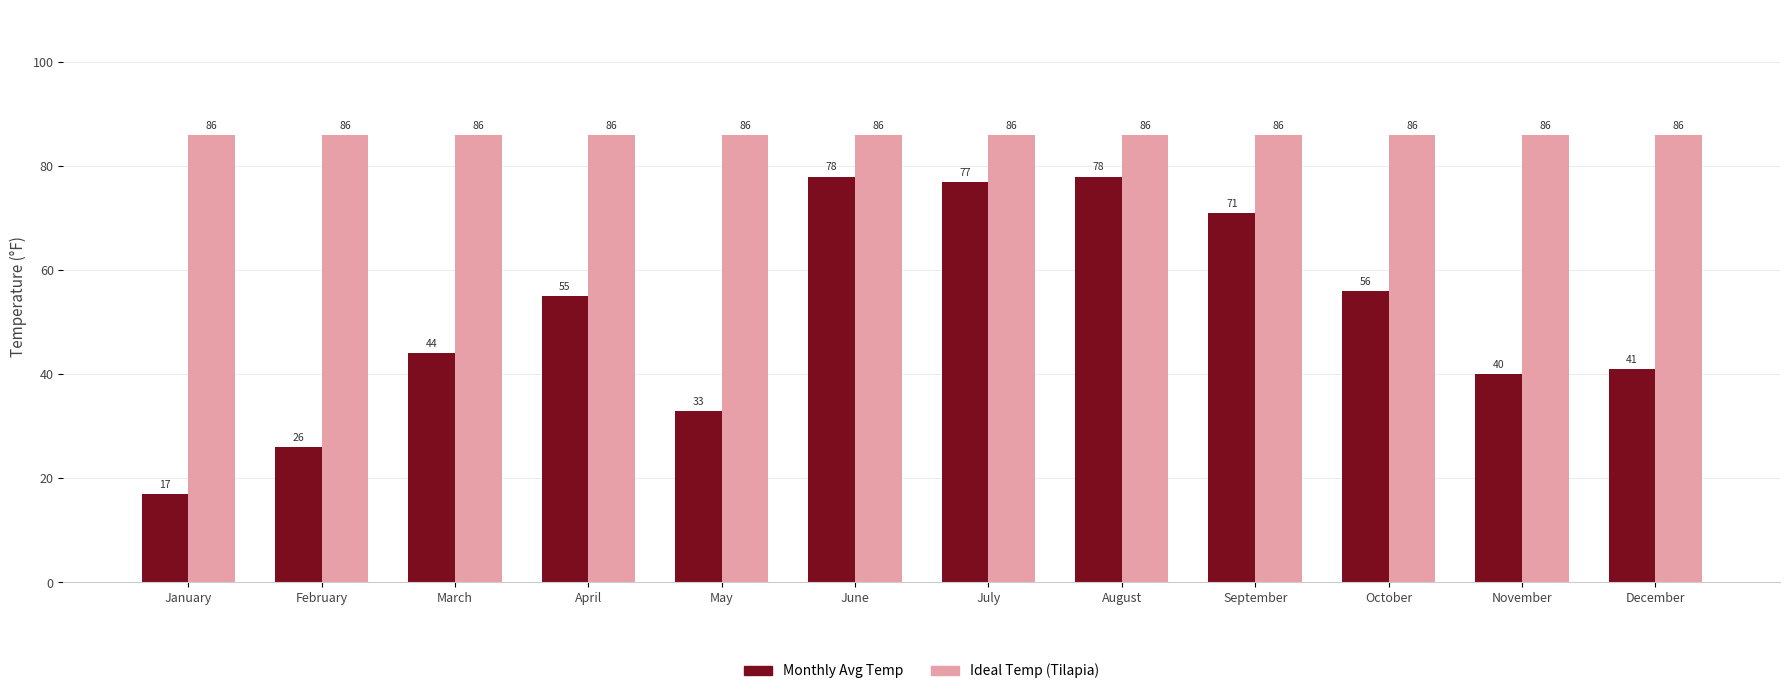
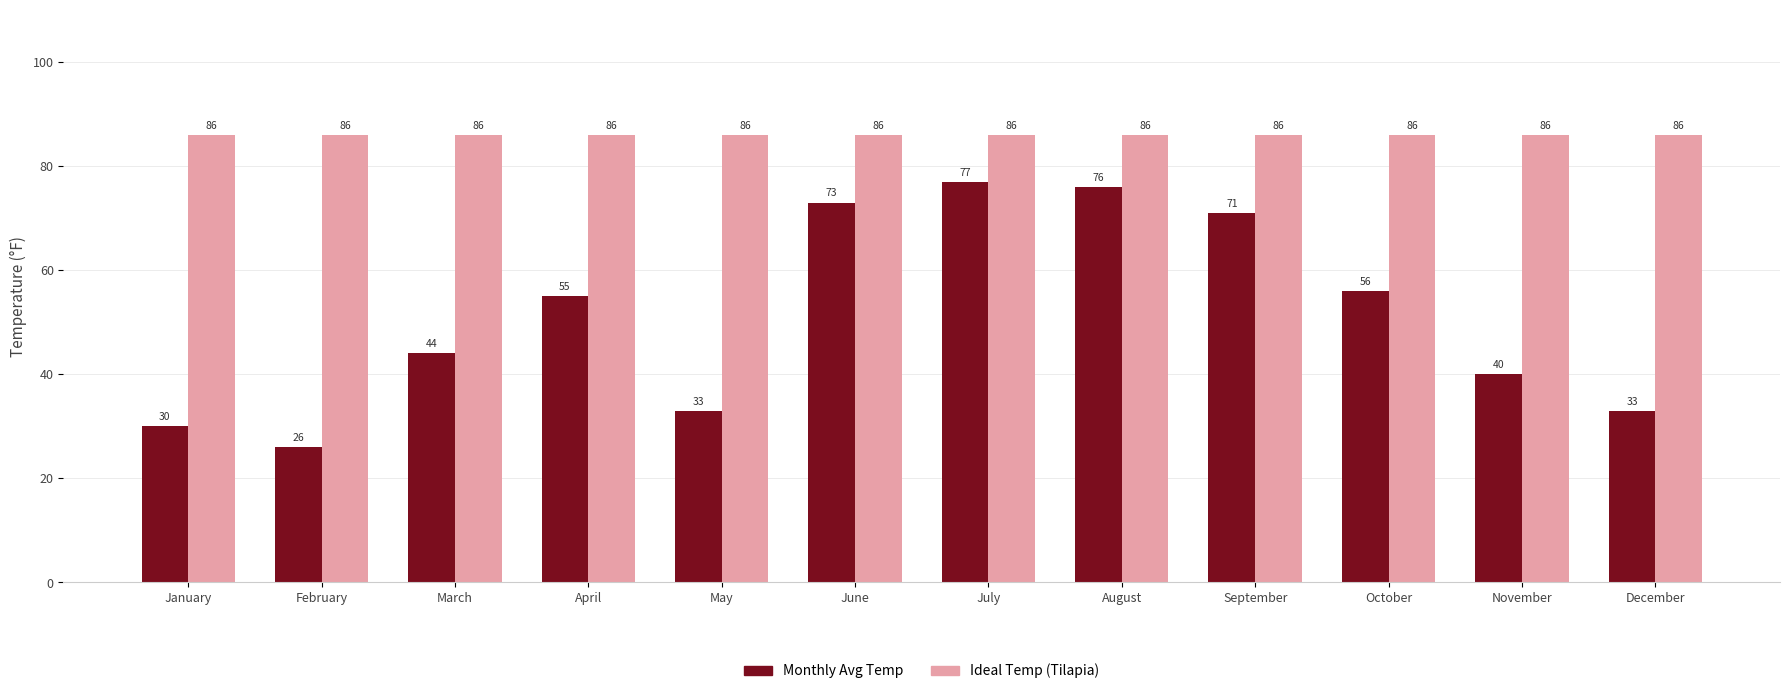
  {
    "Monthly Avg Temp": {
-     "January": 17,
+     "January": 30,
      "February": 26,
      "March": 44,
      "April": 55,
      "May": 33,
-     "June": 78,
+     "June": 73,
      "July": 77,
-     "August": 78,
+     "August": 76,
      "September": 71,
      "October": 56,
      "November": 40,
-     "December": 41
+     "December": 33
    },
    "Ideal Temp (Tilapia)": {
      "January": 86,
      "February": 86,
      "March": 86,
      "April": 86,
      "May": 86,
      "June": 86,
      "July": 86,
      "August": 86,
      "September": 86,
      "October": 86,
      "November": 86,
      "December": 86
    }
  }
